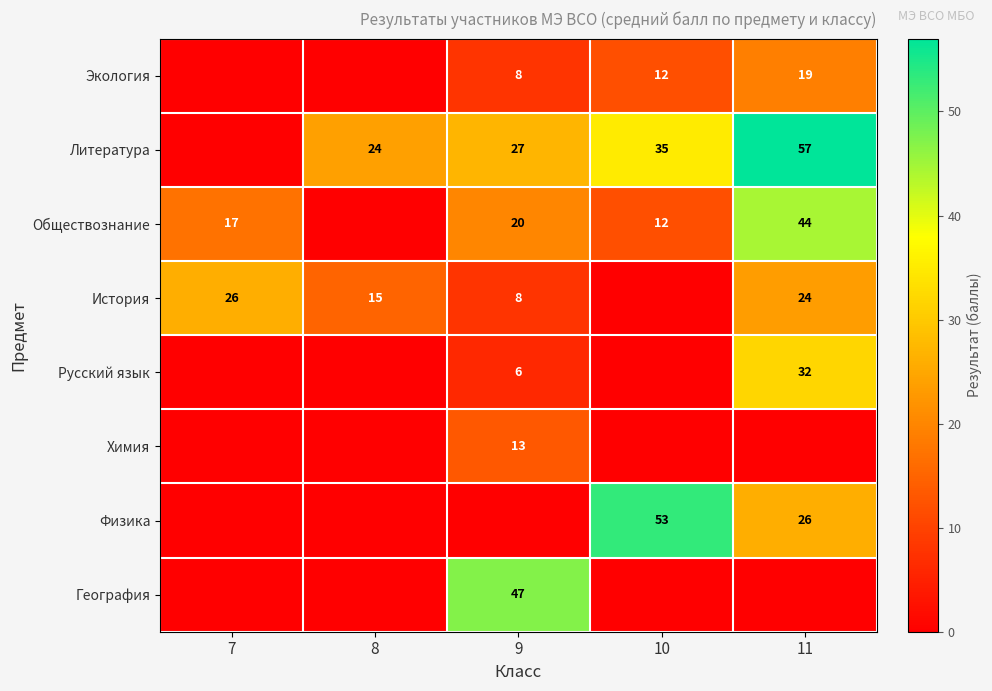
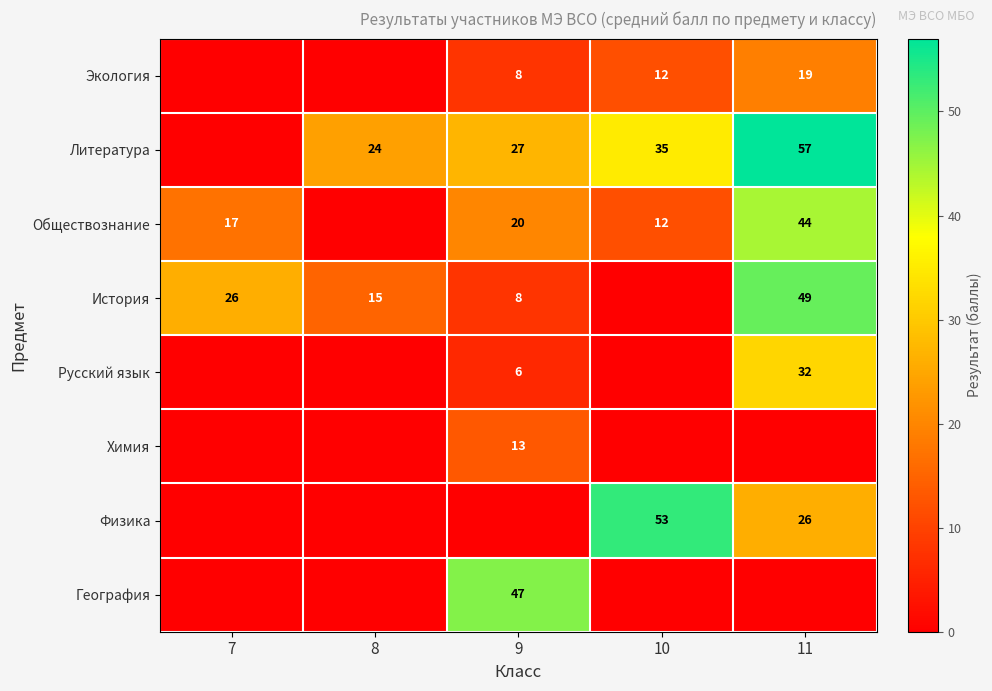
  {
    "Экология": {
      "9": 8,
      "10": 12,
      "11": 19
    },
    "Литература": {
      "8": 24,
      "9": 27,
      "10": 35,
      "11": 57
    },
    "Обществознание": {
      "7": 17,
      "9": 20,
      "10": 12,
      "11": 44
    },
    "История": {
      "7": 26,
      "8": 15,
      "9": 8,
-     "11": 24
+     "11": 49
    },
    "Русский язык": {
      "9": 6,
      "11": 32
    },
    "Химия": {
      "9": 13
    },
    "Физика": {
      "10": 53,
      "11": 26
    },
    "География": {
      "9": 47
    }
  }
